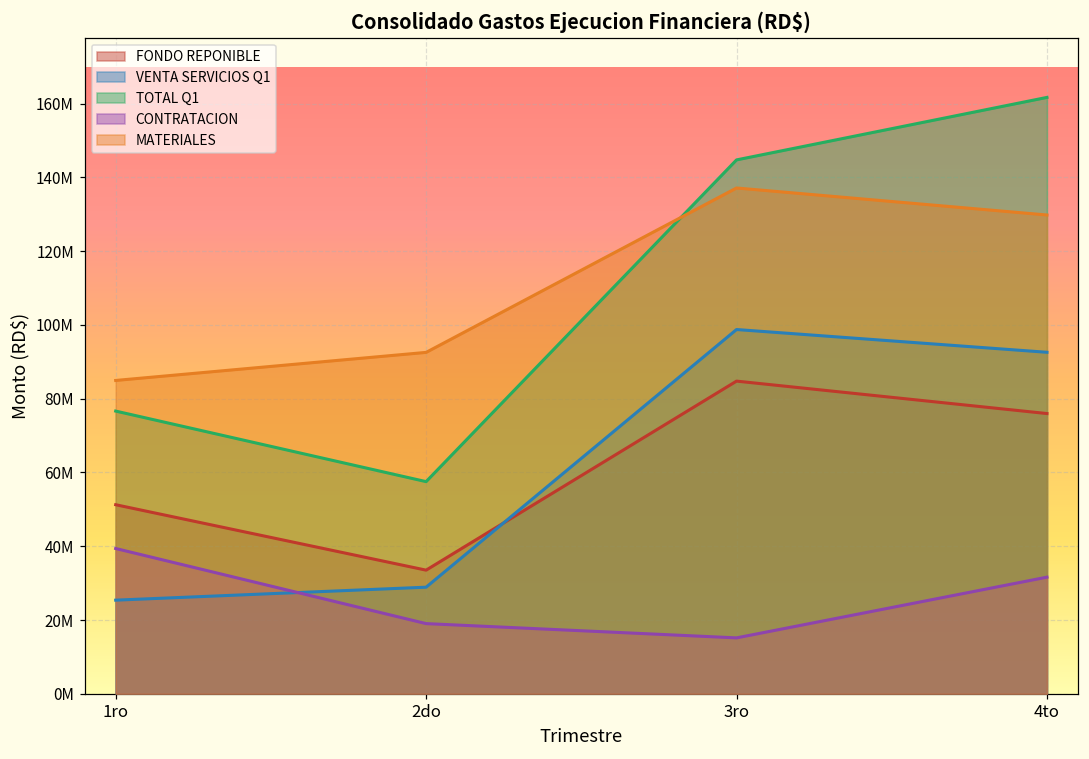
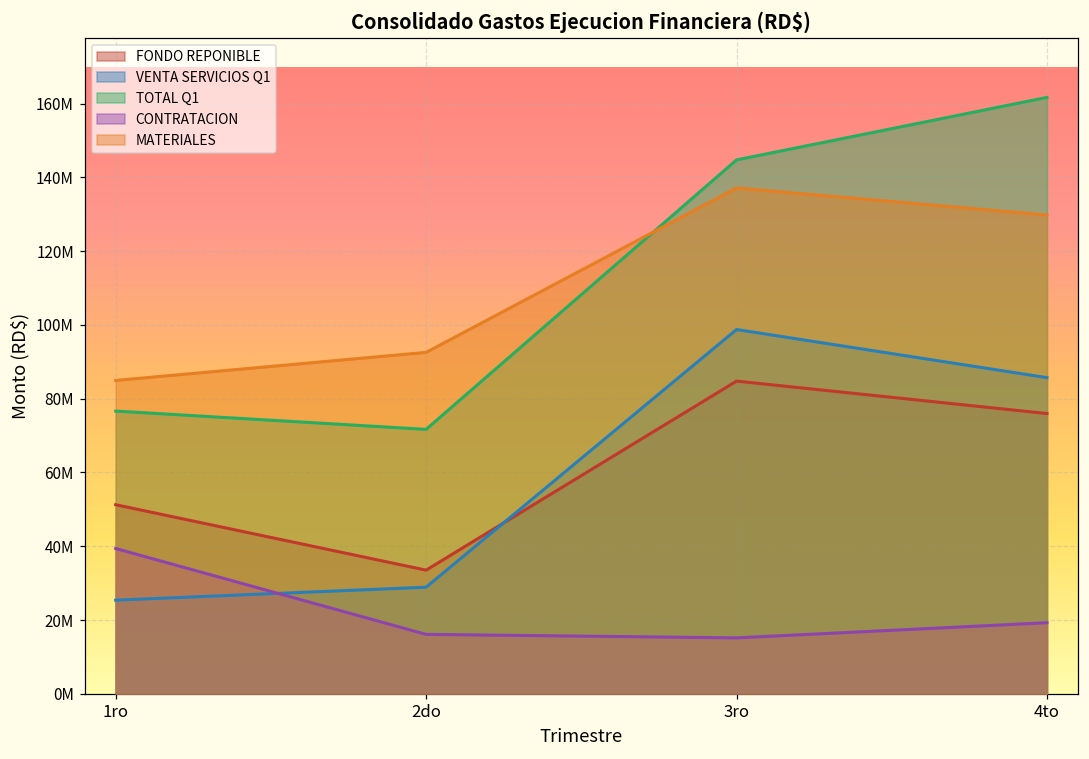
  {
    "VENTA SERVICIOS Q1": {
      "1ro": 25000000,
      "2do": 29000000,
      "3ro": 99000000,
-     "4to": 93000000
+     "4to": 86000000
    },
    "TOTAL Q1": {
      "1ro": 77000000,
-     "2do": 58000000,
+     "2do": 72000000,
      "3ro": 145000000,
      "4to": 162000000
    },
    "CONTRATACION": {
      "1ro": 39000000,
-     "2do": 19000000,
+     "2do": 16000000,
      "3ro": 15000000,
-     "4to": 32000000
+     "4to": 19000000
    }
  }
